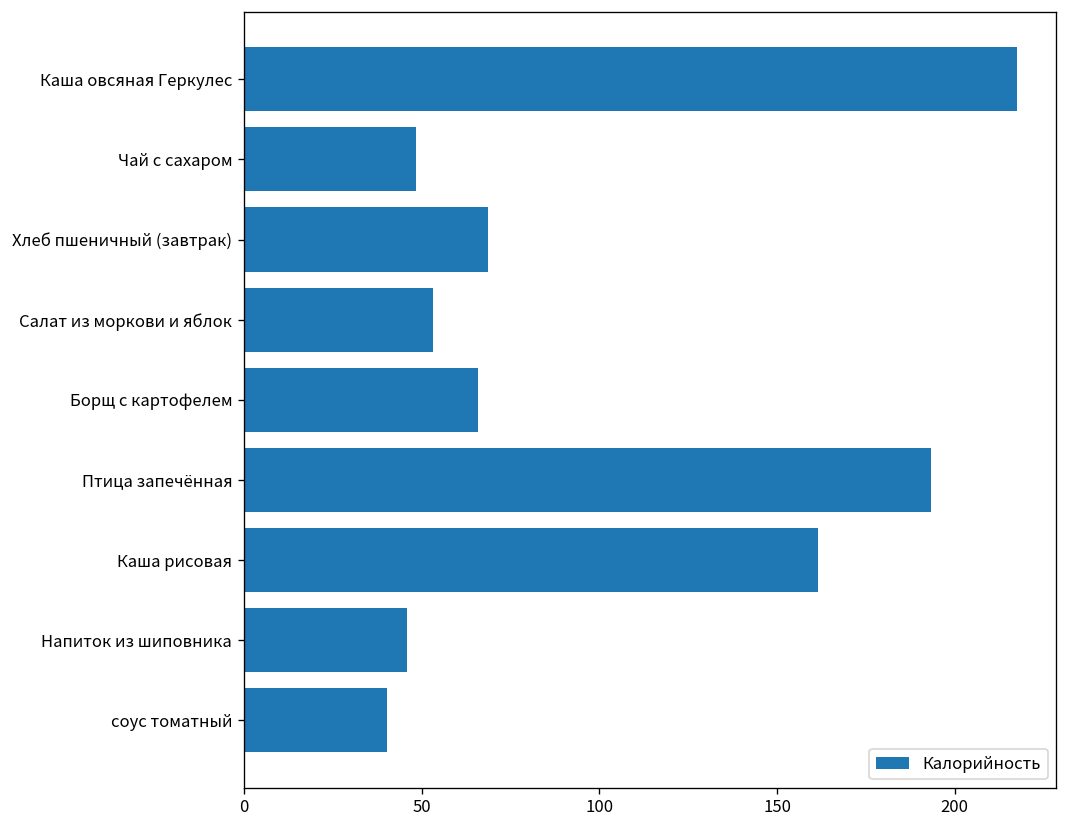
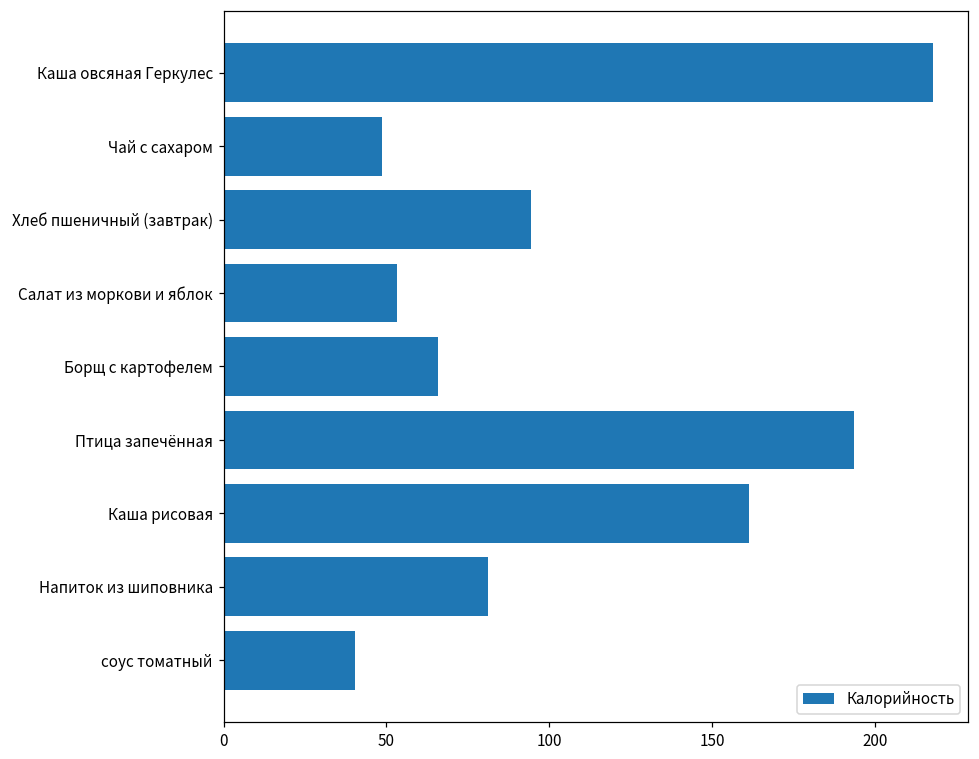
  {
    "Каша овсяная Геркулес": 218,
    "Чай с сахаром": 49,
-   "Хлеб пшеничный (завтрак)": 69,
+   "Хлеб пшеничный (завтрак)": 94,
    "Салат из моркови и яблок": 53,
    "Борщ с картофелем": 66,
    "Птица запечённая": 193,
    "Каша рисовая": 161,
-   "Напиток из шиповника": 46,
+   "Напиток из шиповника": 81,
    "соус томатный": 40
  }
